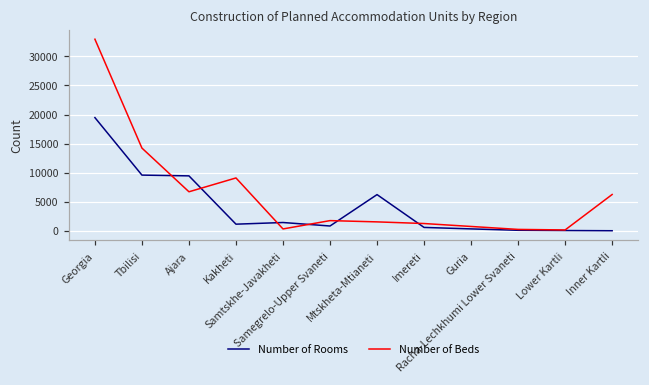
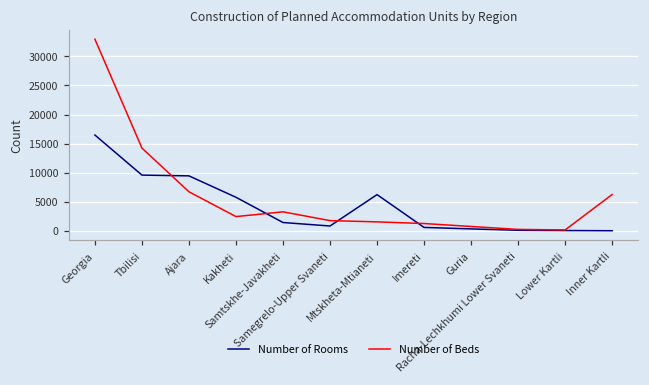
  {
    "Number of Rooms": {
-     "Georgia": 19000,
+     "Georgia": 16000,
      "Tbilisi": 10000,
      "Ajara": 9000,
-     "Kakheti": 1000,
+     "Kakheti": 6000,
      "Samtskhe-Javakheti": 1000,
      "Samegrelo-Upper Svaneti": 1000,
      "Mtskheta-Mtianeti": 6000,
      "Imereti": 1000,
      "Inner Kartli": 0
    },
    "Number of Beds": {
      "Georgia": 33000,
      "Tbilisi": 14000,
      "Ajara": 7000,
-     "Kakheti": 9000,
-     "Samtskhe-Javakheti": 0,
+     "Kakheti": 2000,
+     "Samtskhe-Javakheti": 3000,
      "Samegrelo-Upper Svaneti": 2000,
      "Mtskheta-Mtianeti": 2000,
      "Imereti": 1000,
      "Inner Kartli": 6000
    }
  }
